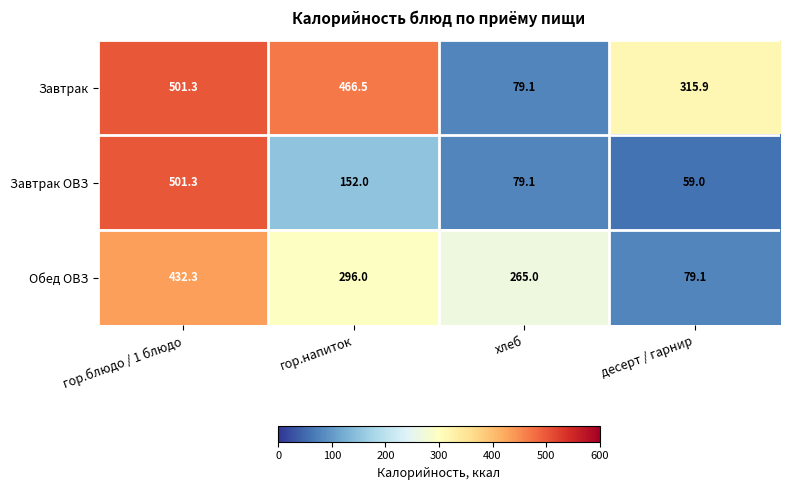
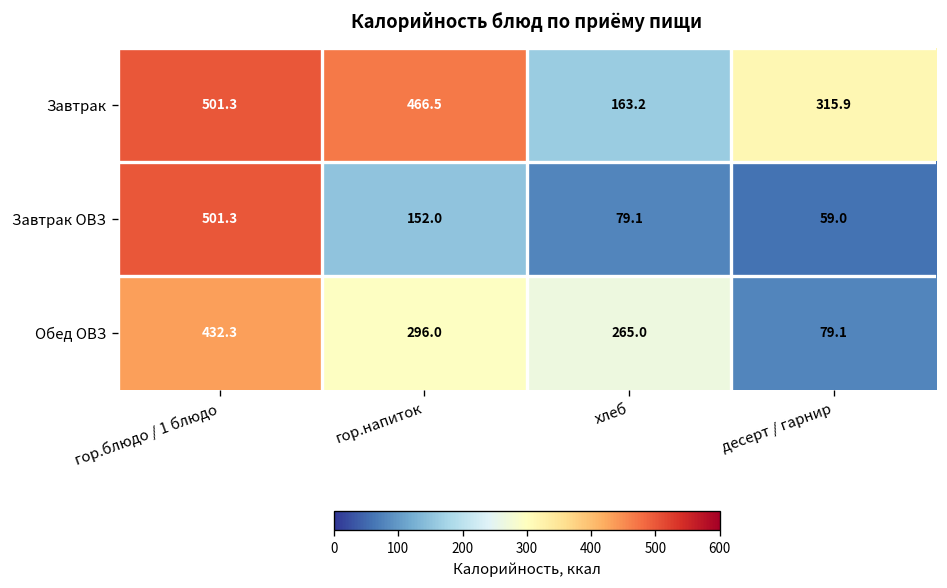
  {
    "Завтрак": {
      "гор.блюдо / 1 блюдо": 501.3,
      "гор.напиток": 466.5,
-     "хлеб": 79.1,
+     "хлеб": 163.2,
      "десерт / гарнир": 315.9
    },
    "Завтрак ОВЗ": {
      "гор.блюдо / 1 блюдо": 501.3,
      "гор.напиток": 152.0,
      "хлеб": 79.1,
      "десерт / гарнир": 59.0
    },
    "Обед ОВЗ": {
      "гор.блюдо / 1 блюдо": 432.3,
      "гор.напиток": 296.0,
      "хлеб": 265.0,
      "десерт / гарнир": 79.1
    }
  }
